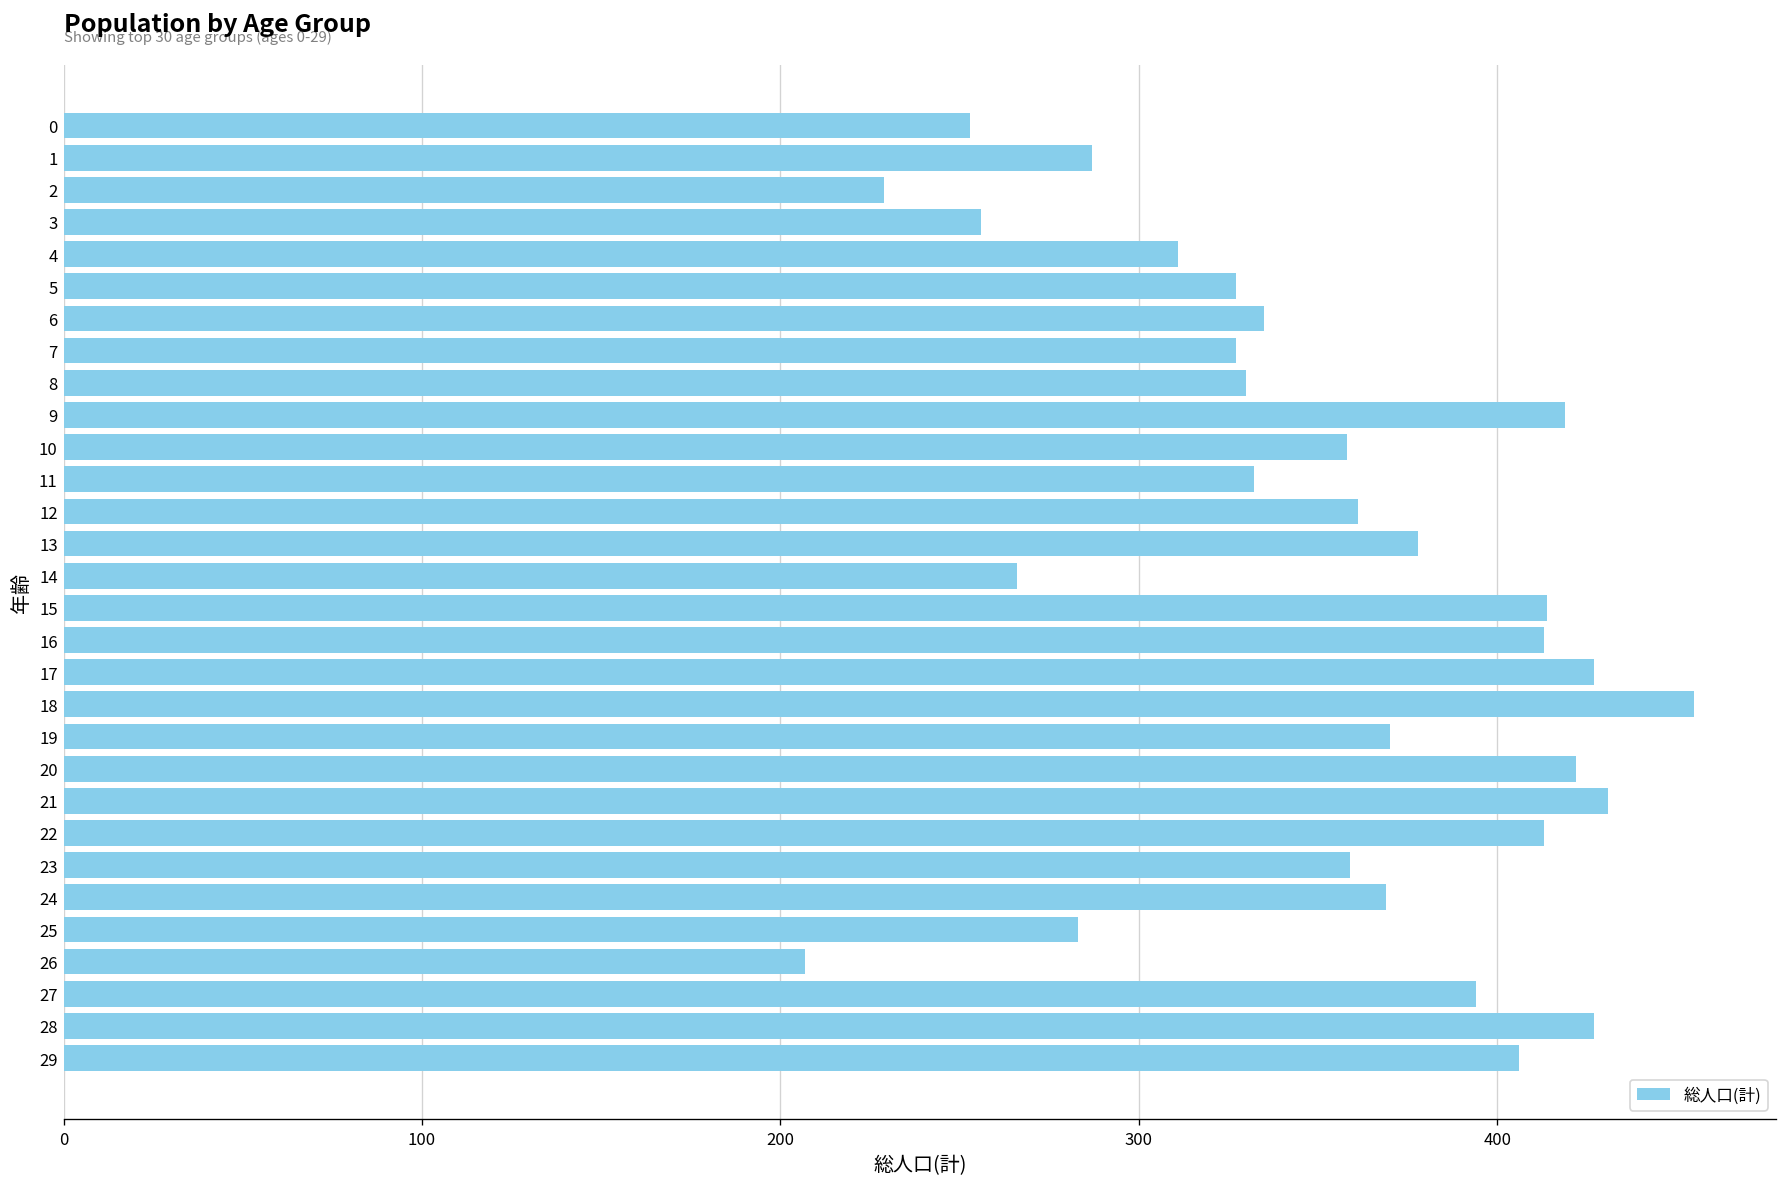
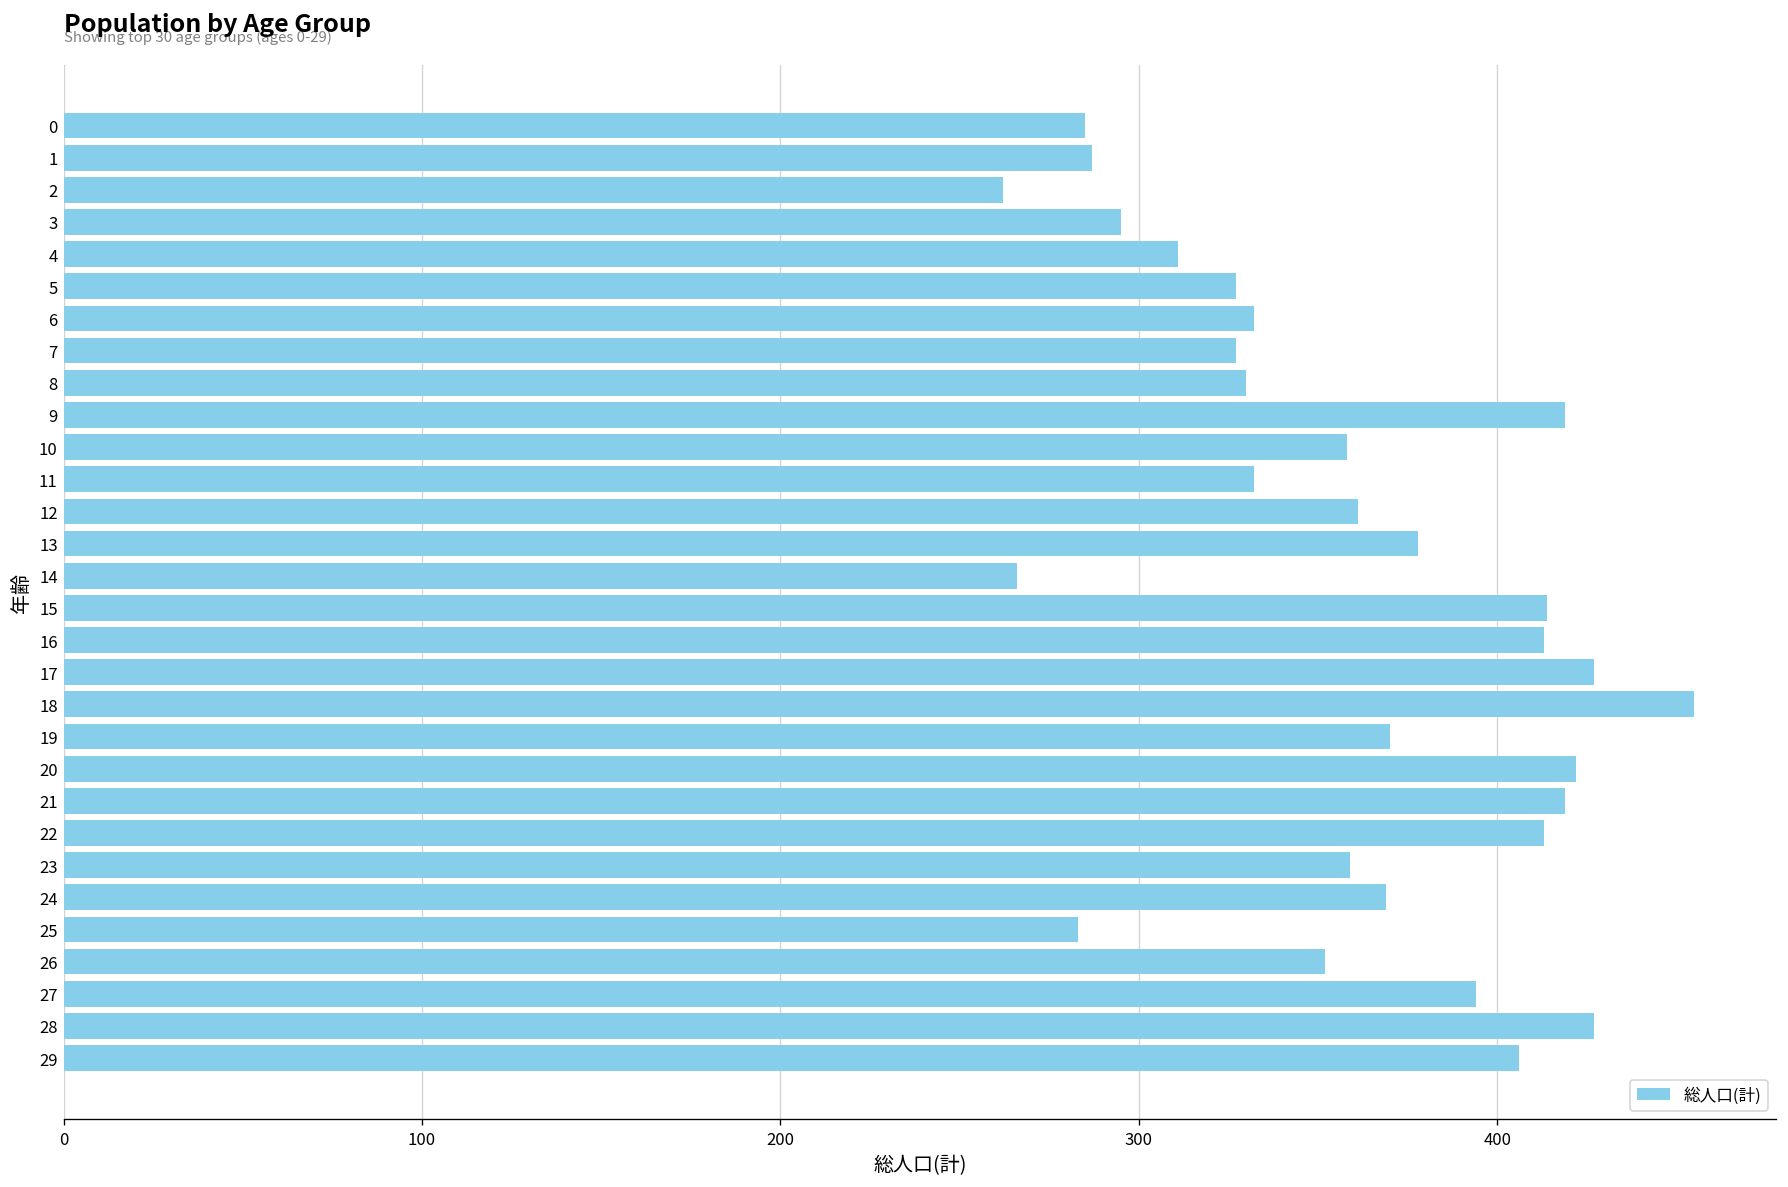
  {
-   "0": 253,
+   "0": 285,
    "1": 287,
-   "2": 229,
-   "3": 256,
+   "2": 262,
+   "3": 295,
    "4": 311,
    "5": 327,
-   "6": 335,
+   "6": 332,
    "7": 327,
    "8": 330,
    "9": 419,
    "10": 358,
    "11": 332,
    "12": 361,
    "13": 378,
    "14": 266,
    "15": 414,
    "16": 413,
    "17": 427,
    "18": 455,
    "19": 370,
    "20": 422,
-   "21": 431,
+   "21": 419,
    "22": 413,
    "23": 359,
    "24": 369,
    "25": 283,
-   "26": 207,
+   "26": 352,
    "27": 394,
    "28": 427,
    "29": 406
  }
